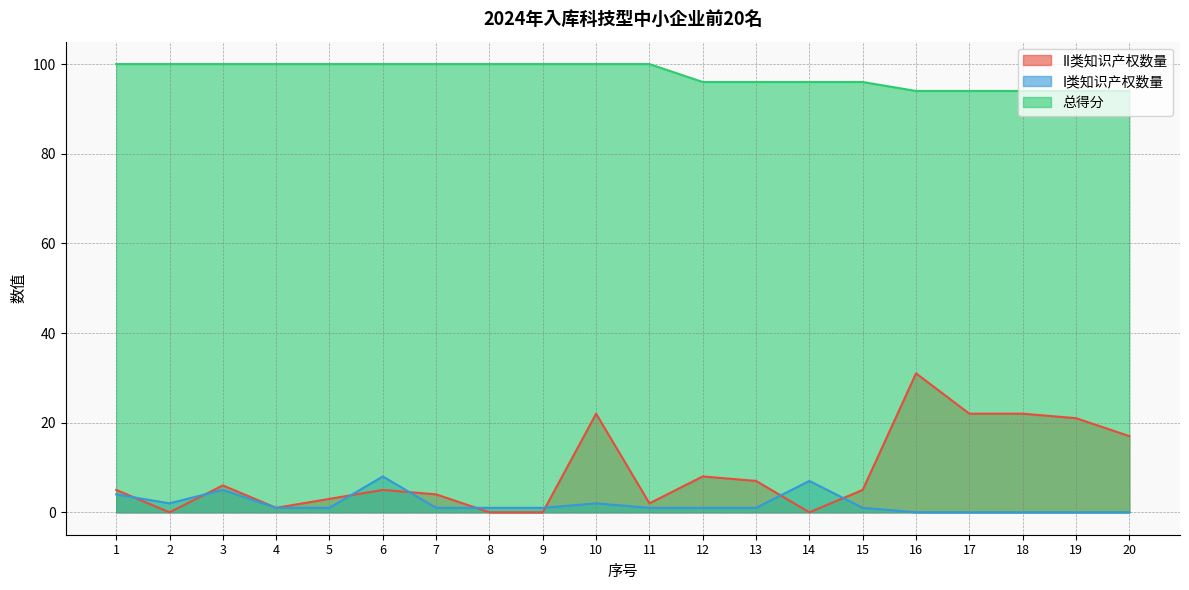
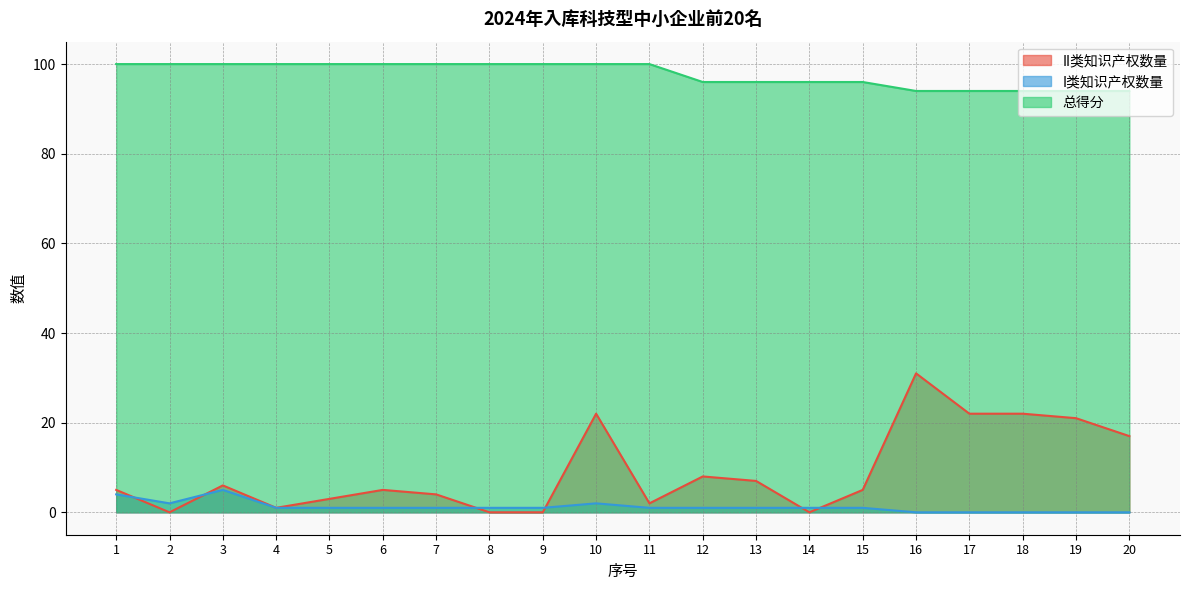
  {
    "II类知识产权数量": {
      "1": 5,
      "2": 0,
      "3": 6,
      "5": 3,
      "6": 5,
      "7": 4,
      "8": 0,
      "9": 0,
      "10": 22,
      "11": 2,
      "12": 8,
      "13": 7,
      "14": 0,
      "15": 5,
      "16": 31,
      "17": 22,
      "18": 22,
      "19": 21,
      "20": 17
    },
    "I类知识产权数量": {
      "1": 4,
      "2": 2,
      "3": 5,
      "5": 1,
-     "6": 8,
+     "6": 1,
      "7": 1,
      "8": 1,
      "9": 1,
      "10": 2,
      "11": 1,
      "12": 1,
      "13": 1,
-     "14": 7,
+     "14": 1,
      "15": 1,
      "16": 0,
      "17": 0,
      "18": 0,
      "19": 0,
      "20": 0
    },
    "总得分": {
      "1": 100,
      "2": 100,
      "3": 100,
      "4": 100,
      "5": 100,
      "6": 100,
      "7": 100,
      "8": 100,
      "9": 100,
      "10": 100,
      "11": 100,
      "12": 96,
      "13": 96,
      "14": 96,
      "15": 96,
      "16": 94,
      "17": 94
    }
  }
